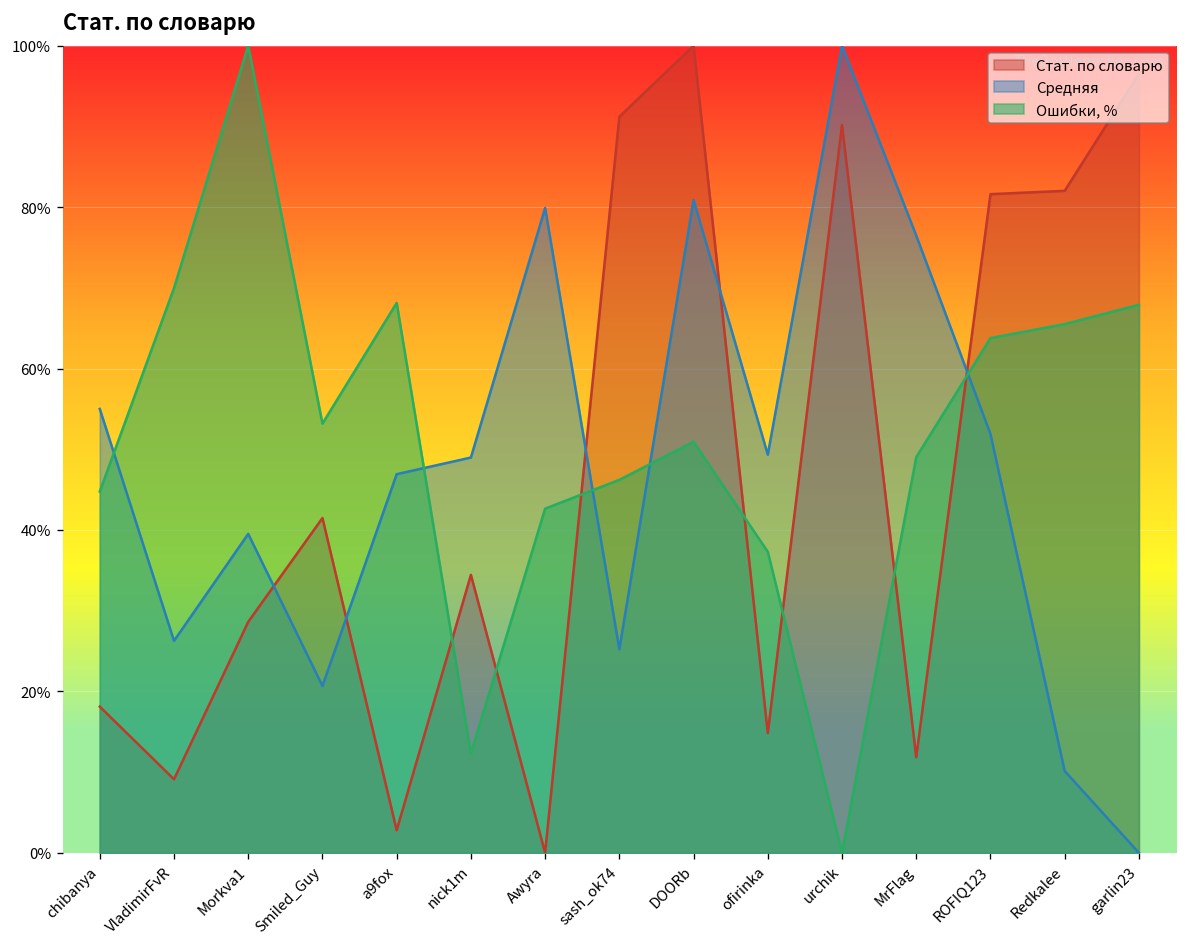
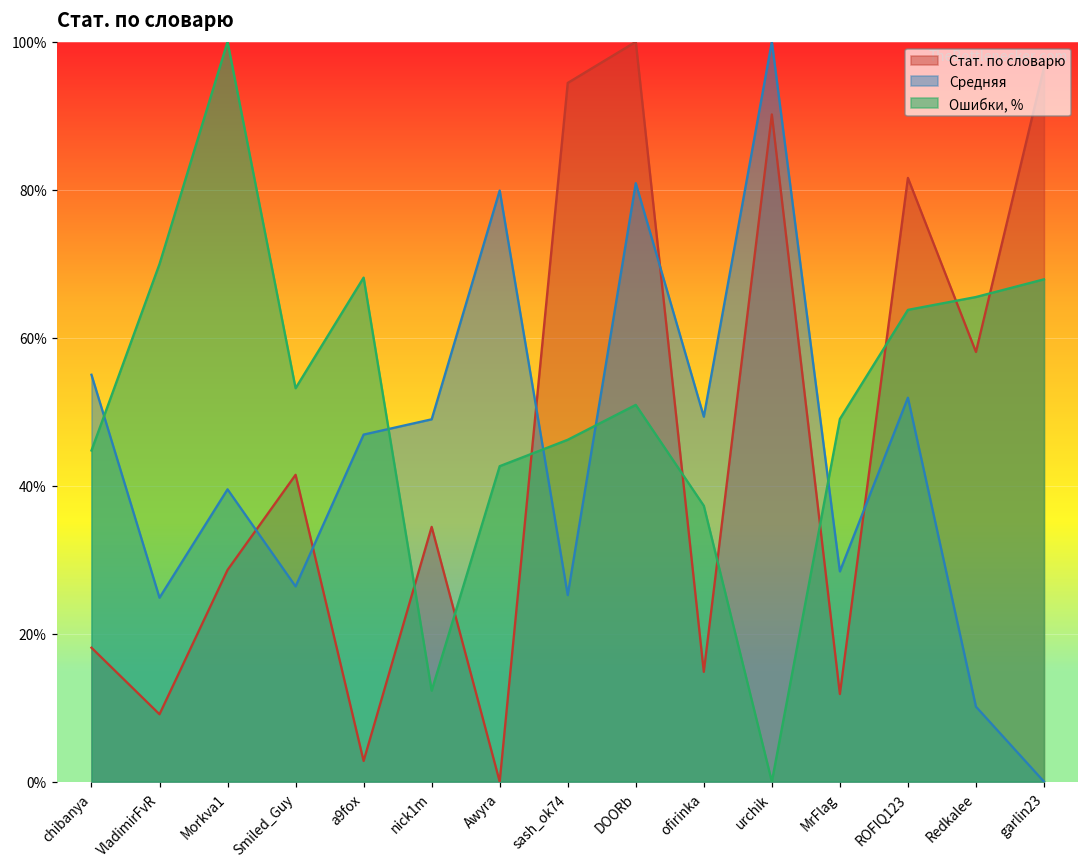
  {
    "Стат. по словарю": {
      "chibanya": "18%",
      "VladimirFvR": "9%",
      "Morkva1": "29%",
      "Smiled_Guy": "41%",
      "a9fox": "3%",
      "nick1m": "34%",
      "Awyra": "0%",
-     "sash_ok74": "91%",
+     "sash_ok74": "94%",
      "DOORb": "100%",
      "ofirinka": "15%",
      "urchik": "90%",
      "MrFlag": "12%",
      "ROFIQ123": "82%",
-     "Redkalee": "82%"
+     "Redkalee": "58%"
    },
    "Средняя": {
      "chibanya": "55%",
-     "VladimirFvR": "26%",
+     "VladimirFvR": "25%",
      "Morkva1": "40%",
-     "Smiled_Guy": "21%",
+     "Smiled_Guy": "26%",
      "a9fox": "47%",
      "nick1m": "49%",
      "Awyra": "80%",
      "sash_ok74": "25%",
      "DOORb": "81%",
      "ofirinka": "49%",
      "urchik": "100%",
-     "MrFlag": "76%",
+     "MrFlag": "28%",
      "ROFIQ123": "52%",
      "Redkalee": "10%",
      "garlin23": "0%"
    },
    "Ошибки, %": {
      "chibanya": "45%",
      "VladimirFvR": "70%",
      "Morkva1": "100%",
      "Smiled_Guy": "53%",
      "a9fox": "68%",
      "nick1m": "12%",
      "Awyra": "43%",
      "sash_ok74": "46%",
      "DOORb": "51%",
      "ofirinka": "37%",
      "urchik": "0%",
      "MrFlag": "49%",
      "ROFIQ123": "64%",
      "Redkalee": "66%",
      "garlin23": "68%"
    }
  }
